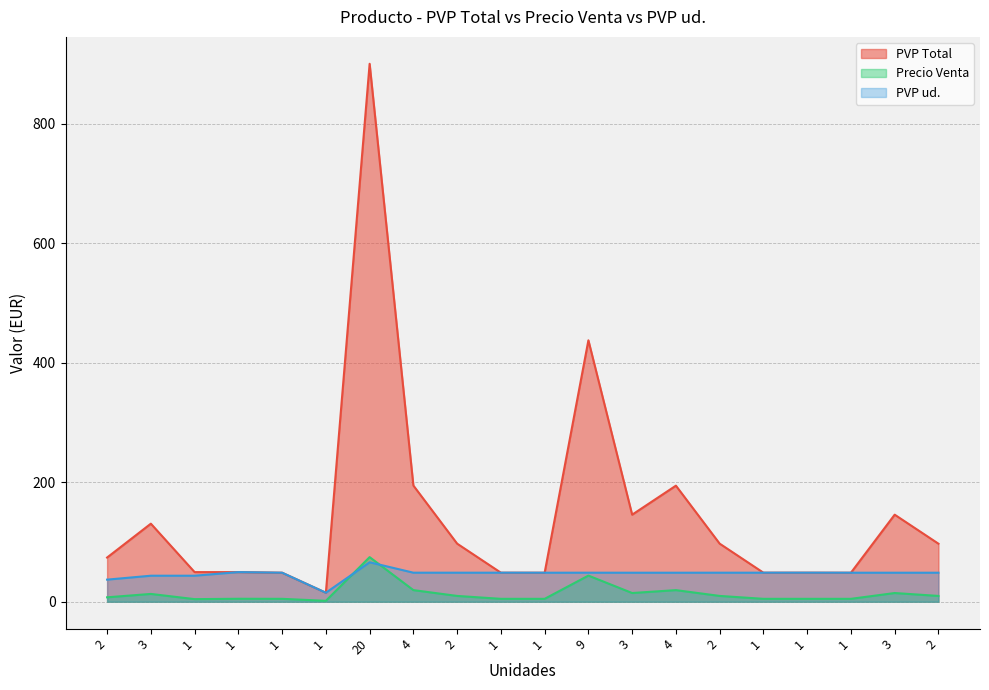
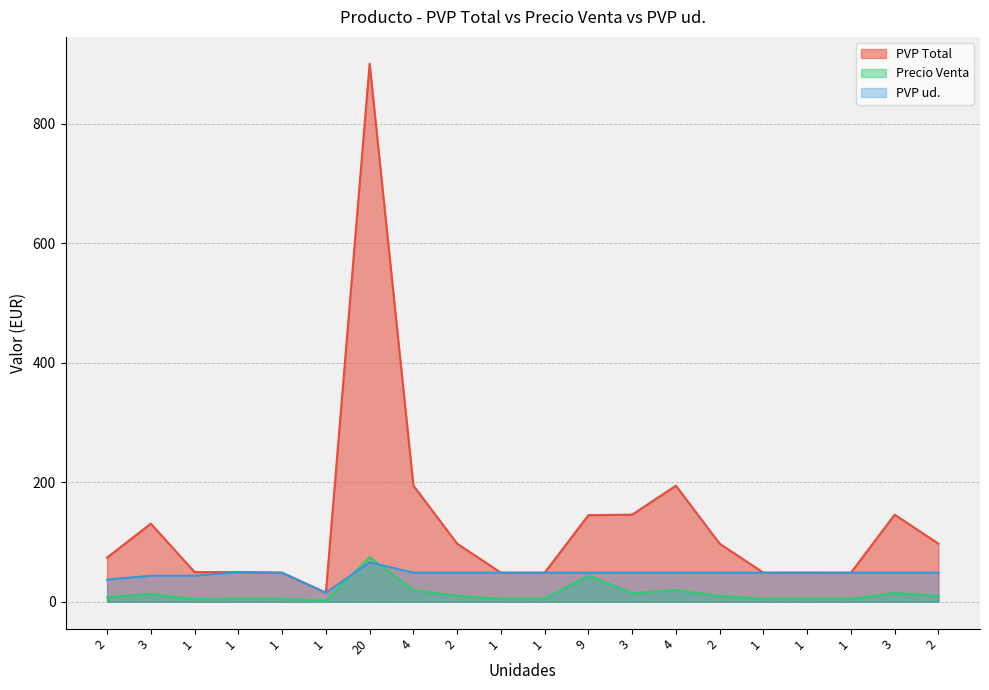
  {
    "PVP Total": {
      "20": 900,
-     "9": 440
+     "9": 140
    },
    "Precio Venta": {
      "20": 70,
      "9": 40
    },
    "PVP ud.": {
      "20": 70,
      "9": 50
    }
  }
